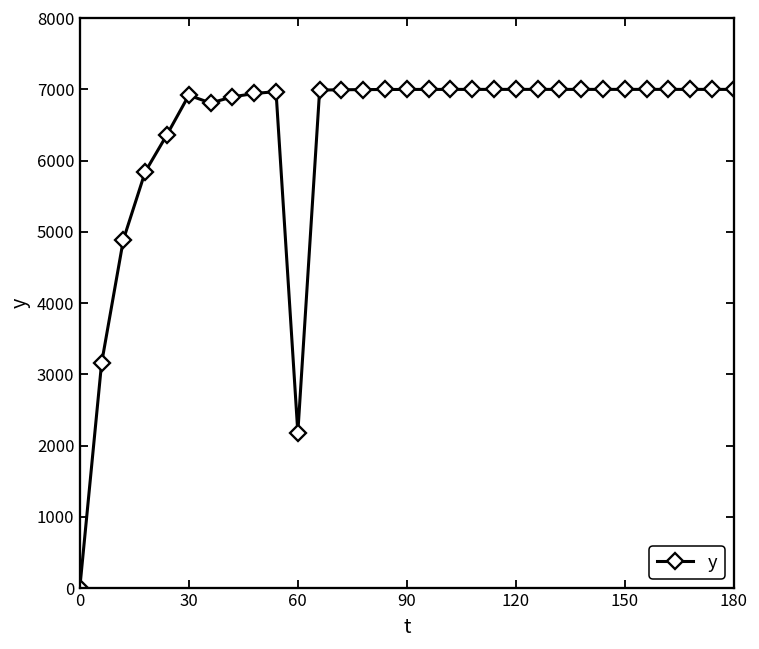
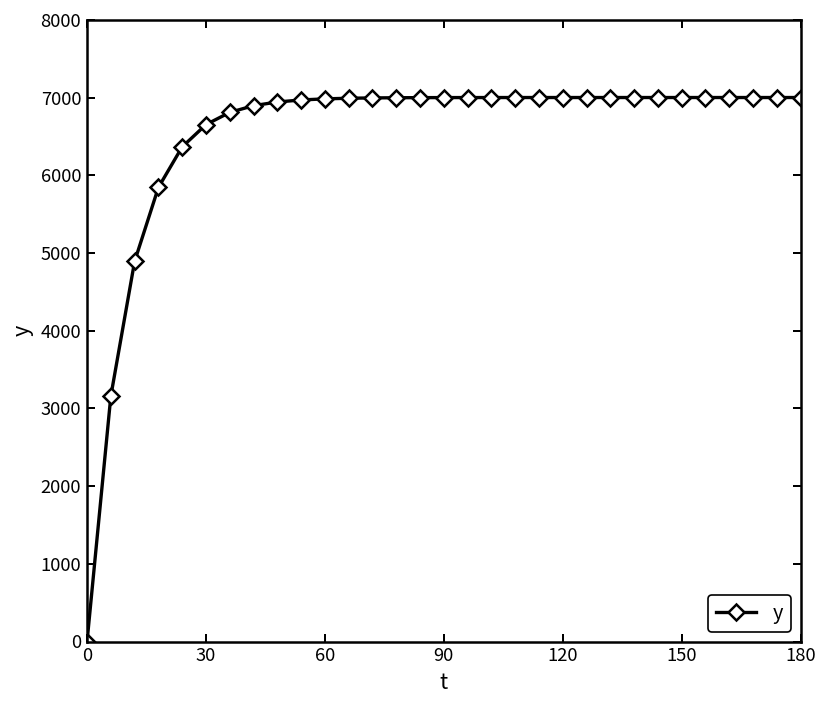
  {
    "0": 0,
-   "30": 6900,
-   "60": 2200,
+   "30": 6700,
+   "60": 7000,
    "90": 7000,
    "120": 7000,
    "150": 7000,
    "180": 7000
  }
